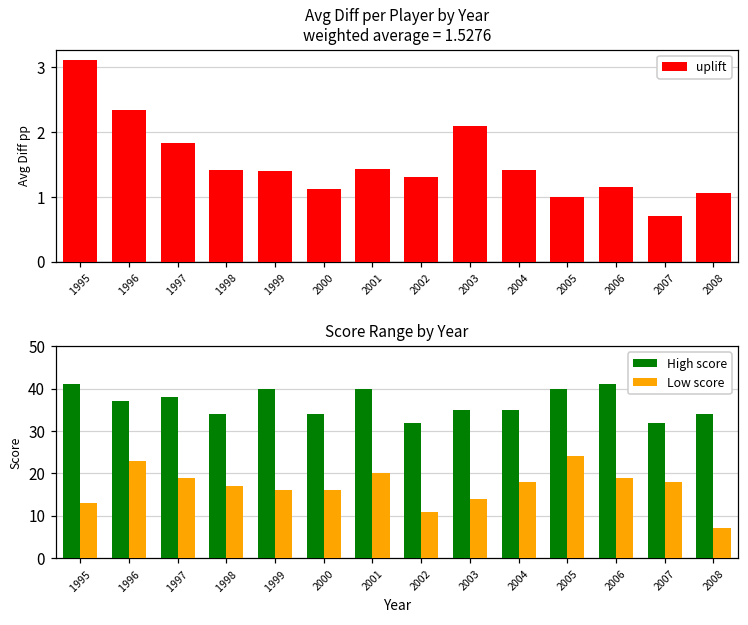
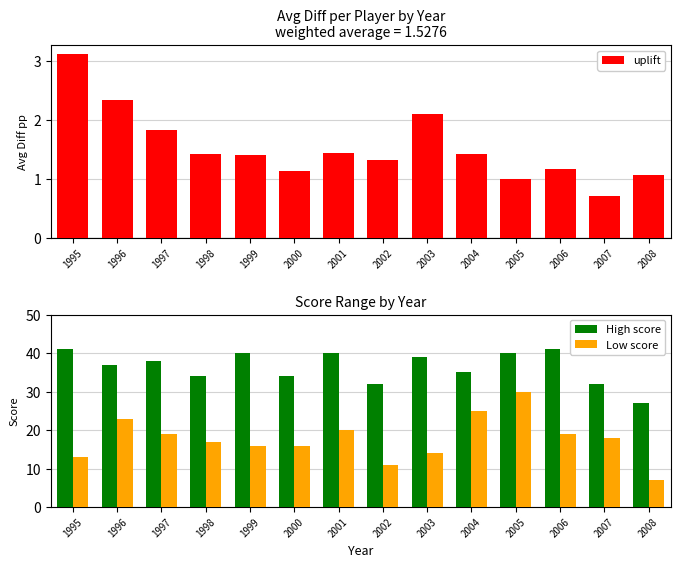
  {
    "Avg Diff per Player by Year weighted average = 1.5276": {
      "1995": 3.1,
      "1996": 2.3,
      "1997": 1.8,
      "1998": 1.4,
      "1999": 1.4,
      "2000": 1.1,
      "2001": 1.4,
      "2002": 1.3,
      "2003": 2.1,
      "2004": 1.4,
      "2005": 1.0,
      "2006": 1.2,
      "2007": 0.7,
      "2008": 1.1
    },
    "Score Range by Year": {
      "High score": {
        "1995": 41,
        "1996": 37,
        "1997": 38,
        "1998": 34,
        "1999": 40,
        "2000": 34,
        "2001": 40,
        "2002": 32,
-       "2003": 35,
+       "2003": 39,
        "2004": 35,
        "2005": 40,
        "2006": 41,
        "2007": 32,
-       "2008": 34
+       "2008": 27
      },
      "Low score": {
        "1995": 13,
        "1996": 23,
        "1997": 19,
        "1998": 17,
        "1999": 16,
        "2000": 16,
        "2001": 20,
        "2002": 11,
        "2003": 14,
-       "2004": 18,
-       "2005": 24,
+       "2004": 25,
+       "2005": 30,
        "2006": 19,
        "2007": 18,
        "2008": 7
      }
    }
  }
